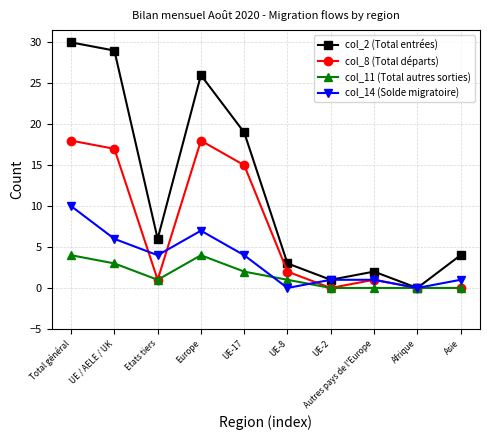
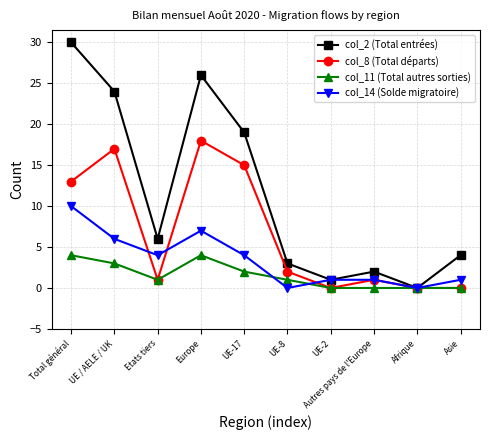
  {
    "col_2 (Total entrées)": {
      "Total général": 30,
-     "UE / AELE / UK": 29,
+     "UE / AELE / UK": 24,
      "Etats tiers": 6,
      "Europe": 26,
      "UE-17": 19,
      "UE-8": 3,
      "Autres pays de l'Europe": 2,
      "Asie": 4
    },
    "col_8 (Total départs)": {
-     "Total général": 18,
+     "Total général": 13,
      "UE / AELE / UK": 17,
      "Europe": 18,
      "UE-17": 15,
      "UE-8": 2
    },
    "col_11 (Total autres sorties)": {
      "Total général": 4,
      "UE / AELE / UK": 3,
      "Europe": 4,
      "UE-17": 2,
      "UE-8": 1,
      "Autres pays de l'Europe": 0
    },
    "col_14 (Solde migratoire)": {
      "Total général": 10,
      "UE / AELE / UK": 6,
      "Etats tiers": 4,
      "Europe": 7,
      "UE-17": 4,
      "UE-8": 0,
      "Asie": 1
    }
  }
